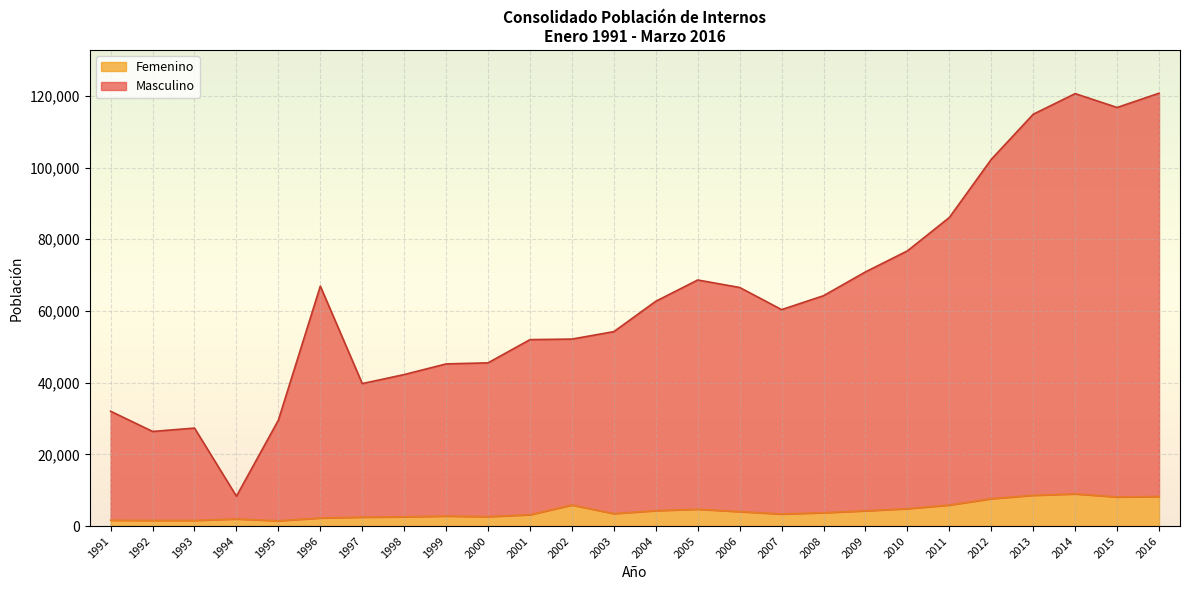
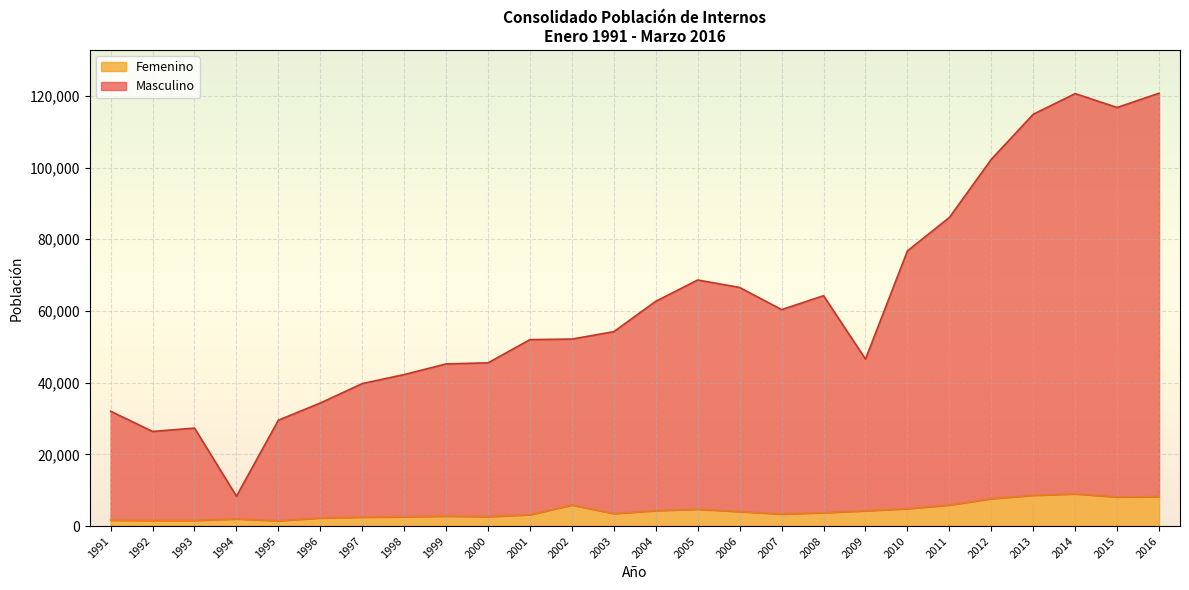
  {
    "Femenino": {
      "1991": "2,000",
      "1992": "2,000",
      "1993": "2,000",
      "1994": "2,000",
      "1995": "1,000",
      "1996": "2,000",
      "1997": "2,000",
      "1998": "3,000",
      "1999": "3,000",
      "2000": "3,000",
      "2001": "3,000",
      "2002": "6,000",
      "2003": "3,000",
      "2004": "4,000",
      "2005": "5,000",
      "2006": "4,000",
      "2007": "3,000",
      "2008": "4,000",
      "2009": "4,000",
      "2010": "5,000",
      "2011": "6,000",
      "2012": "8,000",
      "2013": "9,000",
      "2014": "9,000",
      "2015": "8,000",
      "2016": "8,000"
    },
    "Masculino": {
      "1991": "30,000",
      "1992": "25,000",
      "1993": "26,000",
      "1994": "6,000",
      "1995": "28,000",
-     "1996": "65,000",
+     "1996": "32,000",
      "1997": "37,000",
      "1998": "40,000",
      "1999": "42,000",
      "2000": "43,000",
      "2001": "49,000",
      "2002": "46,000",
      "2003": "51,000",
      "2004": "58,000",
      "2005": "64,000",
      "2006": "63,000",
      "2007": "57,000",
      "2008": "61,000",
-     "2009": "67,000",
+     "2009": "42,000",
      "2010": "72,000",
      "2011": "80,000",
      "2012": "95,000",
      "2013": "106,000",
      "2014": "112,000",
      "2015": "109,000",
      "2016": "112,000"
    }
  }
